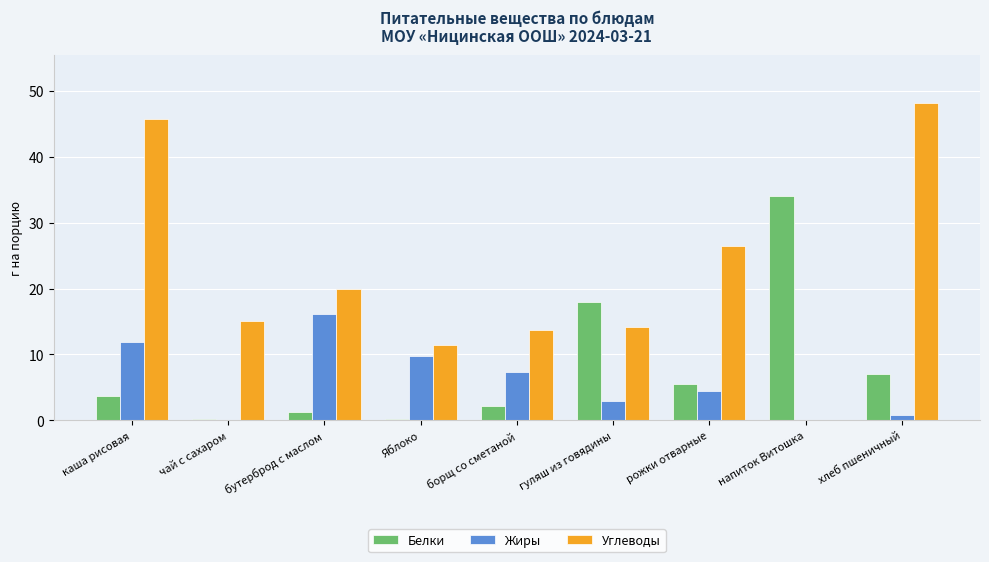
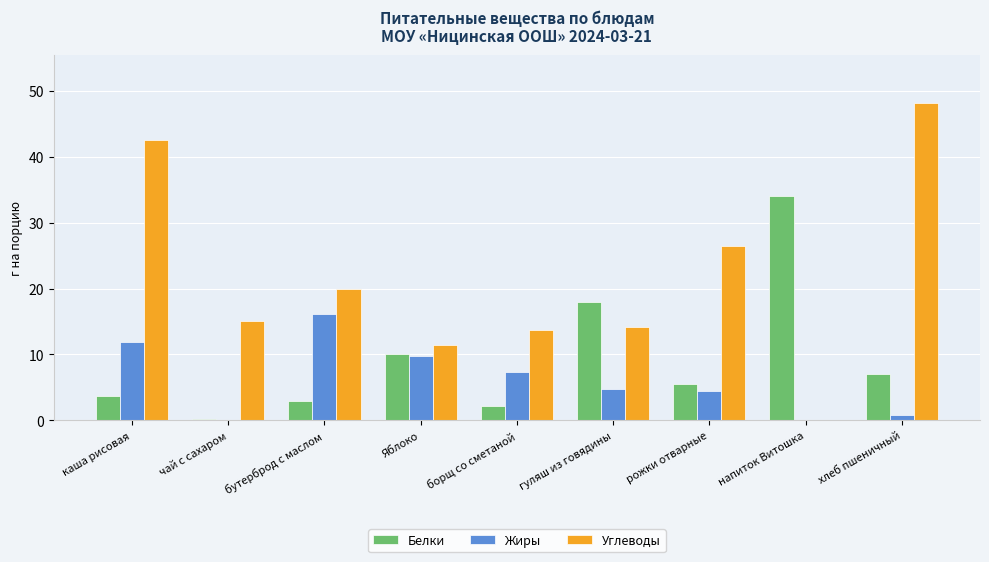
  {
    "Белки": {
      "каша рисовая": 4,
-     "бутерброд с маслом": 1,
-     "Яблоко": 0,
+     "бутерброд с маслом": 3,
+     "Яблоко": 10,
      "борщ со сметаной": 2,
      "гуляш из говядины": 18,
      "рожки отварные": 6,
      "напиток Витошка": 34,
      "хлеб пшеничный": 7
    },
    "Жиры": {
      "каша рисовая": 12,
      "бутерброд с маслом": 16,
      "Яблоко": 10,
      "борщ со сметаной": 7,
-     "гуляш из говядины": 3,
+     "гуляш из говядины": 5,
      "рожки отварные": 5,
      "напиток Витошка": 0,
      "хлеб пшеничный": 1
    },
    "Углеводы": {
-     "каша рисовая": 46,
+     "каша рисовая": 43,
      "чай с сахаром": 15,
      "бутерброд с маслом": 20,
      "Яблоко": 11,
      "борщ со сметаной": 14,
      "гуляш из говядины": 14,
      "рожки отварные": 26,
      "напиток Витошка": 0,
      "хлеб пшеничный": 48
    }
  }
